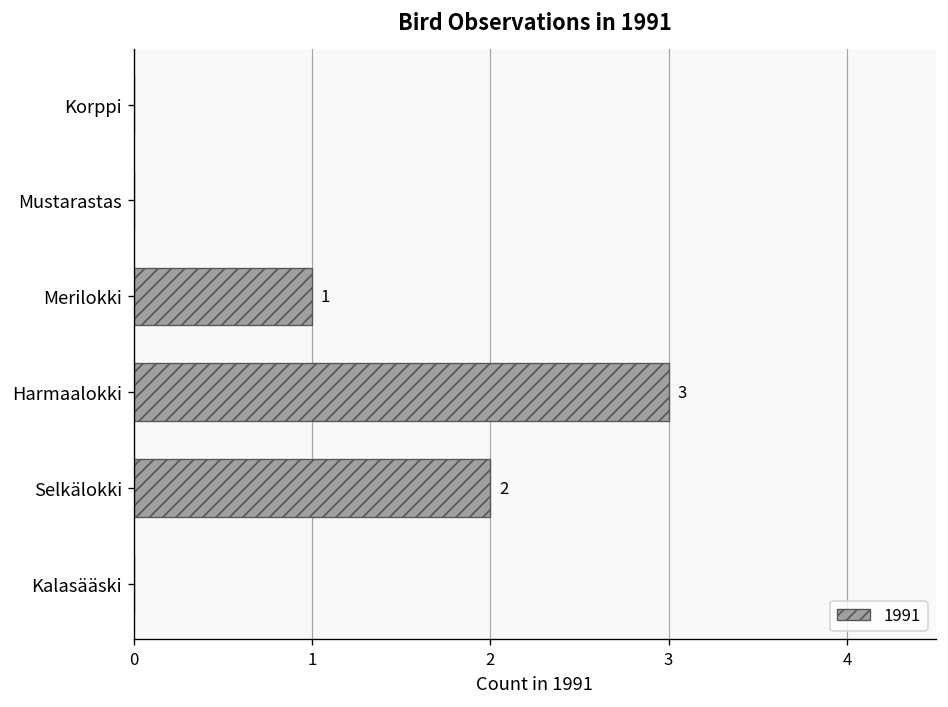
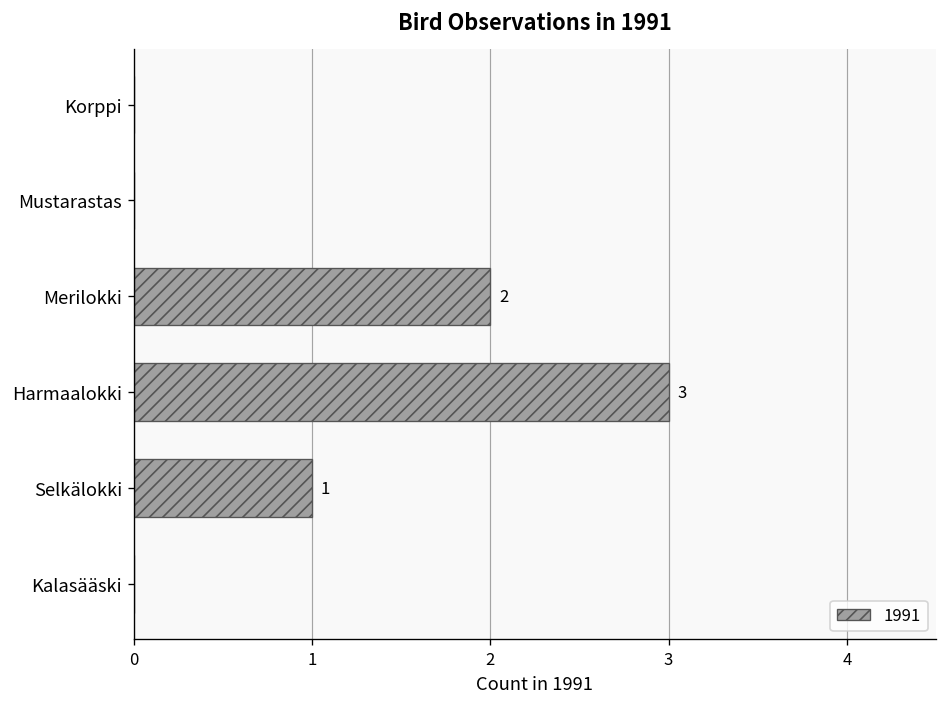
  {
-   "Merilokki": 1,
+   "Merilokki": 2,
    "Harmaalokki": 3,
-   "Selkälokki": 2
+   "Selkälokki": 1
  }
